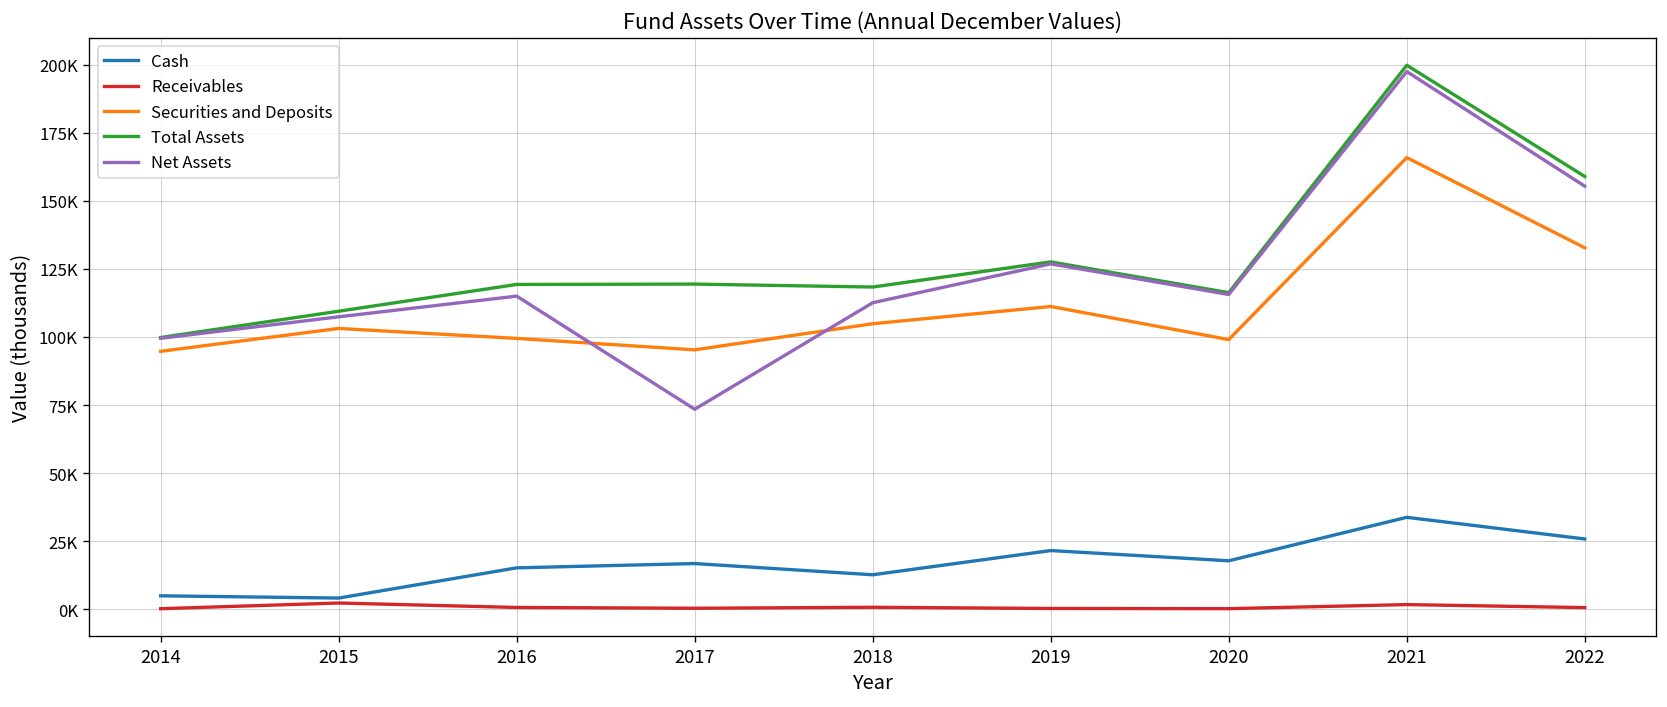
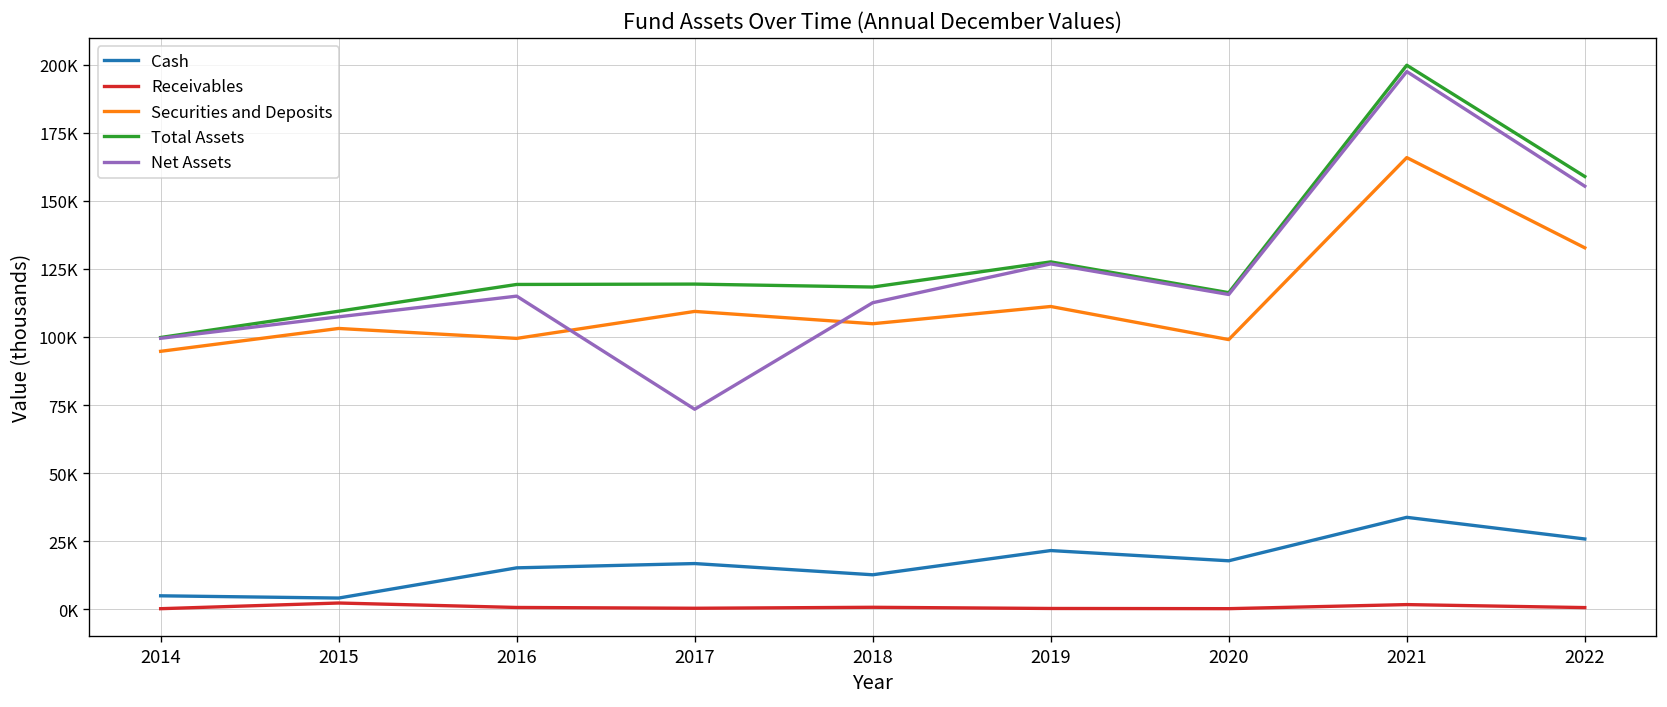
  {
    "Cash": {
      "2014": 5000,
      "2015": 4000,
      "2016": 15000,
      "2017": 17000,
      "2018": 13000,
      "2019": 22000,
      "2020": 18000,
      "2021": 34000,
      "2022": 26000
    },
    "Receivables": {
      "2014": 0,
      "2015": 2000,
      "2016": 1000,
      "2017": 0,
      "2018": 1000,
      "2019": 0,
      "2020": 0,
      "2021": 2000,
      "2022": 1000
    },
    "Securities and Deposits": {
      "2014": 95000,
      "2015": 103000,
      "2016": 99000,
-     "2017": 95000,
+     "2017": 109000,
      "2018": 105000,
      "2019": 111000,
      "2020": 99000,
      "2021": 166000,
      "2022": 133000
    },
    "Total Assets": {
      "2015": 109000,
      "2016": 119000,
      "2017": 119000,
      "2018": 118000,
      "2021": 200000,
      "2022": 159000
    },
    "Net Assets": {
      "2015": 107000,
      "2016": 115000,
      "2017": 73000,
      "2018": 113000,
      "2021": 198000,
      "2022": 155000
    }
  }
